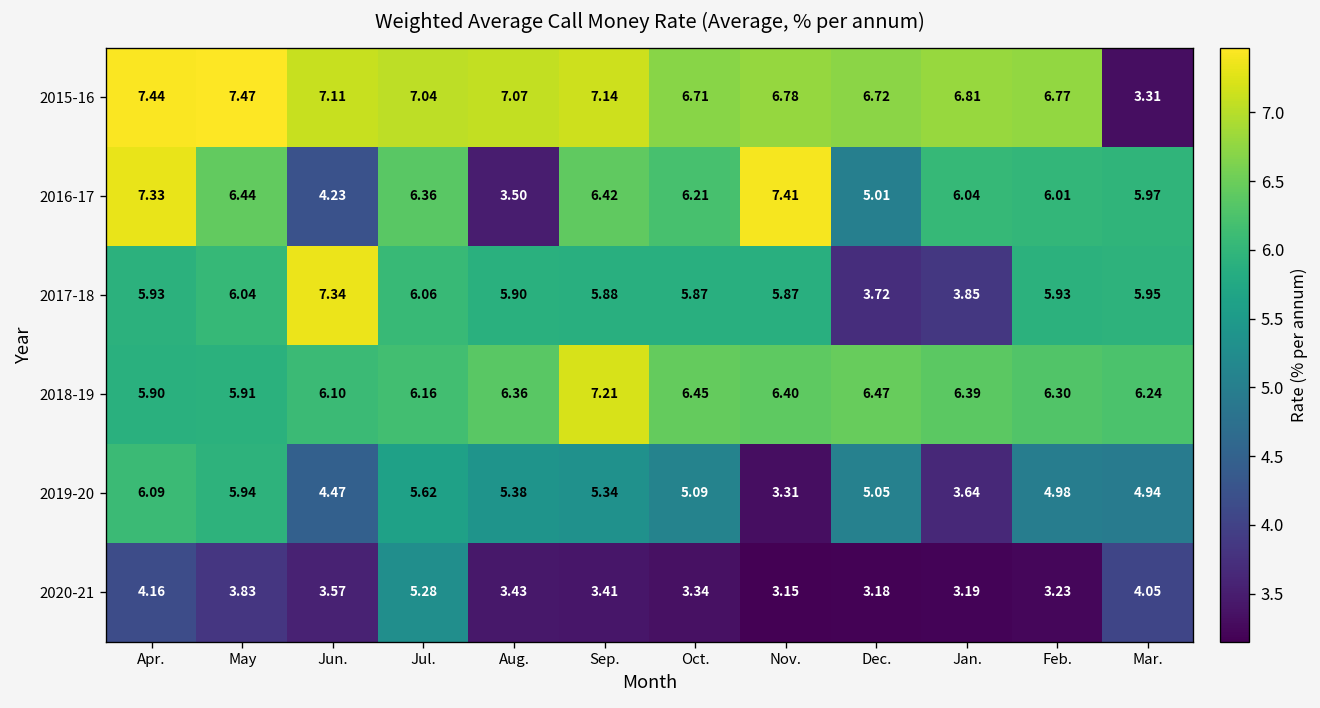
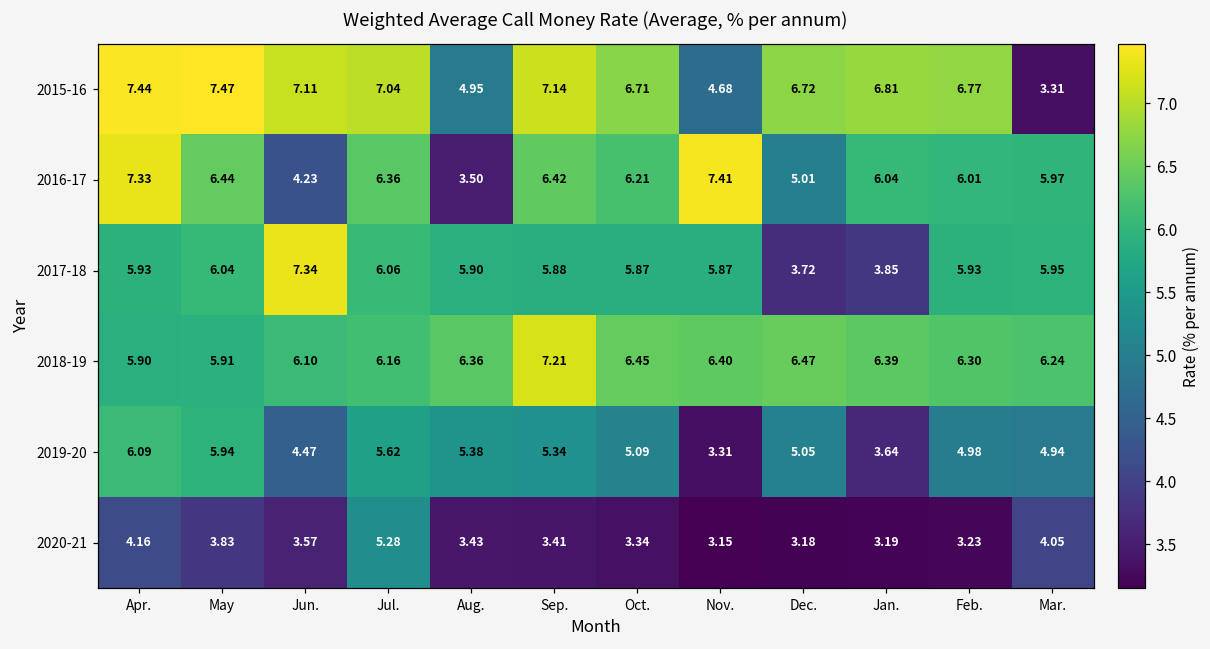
  {
    "2015-16": {
      "Apr.": 7.44,
      "May": 7.47,
      "Jun.": 7.11,
      "Jul.": 7.04,
-     "Aug.": 7.07,
+     "Aug.": 4.95,
      "Sep.": 7.14,
      "Oct.": 6.71,
-     "Nov.": 6.78,
+     "Nov.": 4.68,
      "Dec.": 6.72,
      "Jan.": 6.81,
      "Feb.": 6.77,
      "Mar.": 3.31
    },
    "2016-17": {
      "Apr.": 7.33,
      "May": 6.44,
      "Jun.": 4.23,
      "Jul.": 6.36,
      "Aug.": 3.50,
      "Sep.": 6.42,
      "Oct.": 6.21,
      "Nov.": 7.41,
      "Dec.": 5.01,
      "Jan.": 6.04,
      "Feb.": 6.01,
      "Mar.": 5.97
    },
    "2017-18": {
      "Apr.": 5.93,
      "May": 6.04,
      "Jun.": 7.34,
      "Jul.": 6.06,
      "Aug.": 5.90,
      "Sep.": 5.88,
      "Oct.": 5.87,
      "Nov.": 5.87,
      "Dec.": 3.72,
      "Jan.": 3.85,
      "Feb.": 5.93,
      "Mar.": 5.95
    },
    "2018-19": {
      "Apr.": 5.90,
      "May": 5.91,
      "Jun.": 6.10,
      "Jul.": 6.16,
      "Aug.": 6.36,
      "Sep.": 7.21,
      "Oct.": 6.45,
      "Nov.": 6.40,
      "Dec.": 6.47,
      "Jan.": 6.39,
      "Feb.": 6.30,
      "Mar.": 6.24
    },
    "2019-20": {
      "Apr.": 6.09,
      "May": 5.94,
      "Jun.": 4.47,
      "Jul.": 5.62,
      "Aug.": 5.38,
      "Sep.": 5.34,
      "Oct.": 5.09,
      "Nov.": 3.31,
      "Dec.": 5.05,
      "Jan.": 3.64,
      "Feb.": 4.98,
      "Mar.": 4.94
    },
    "2020-21": {
      "Apr.": 4.16,
      "May": 3.83,
      "Jun.": 3.57,
      "Jul.": 5.28,
      "Aug.": 3.43,
      "Sep.": 3.41,
      "Oct.": 3.34,
      "Nov.": 3.15,
      "Dec.": 3.18,
      "Jan.": 3.19,
      "Feb.": 3.23,
      "Mar.": 4.05
    }
  }
